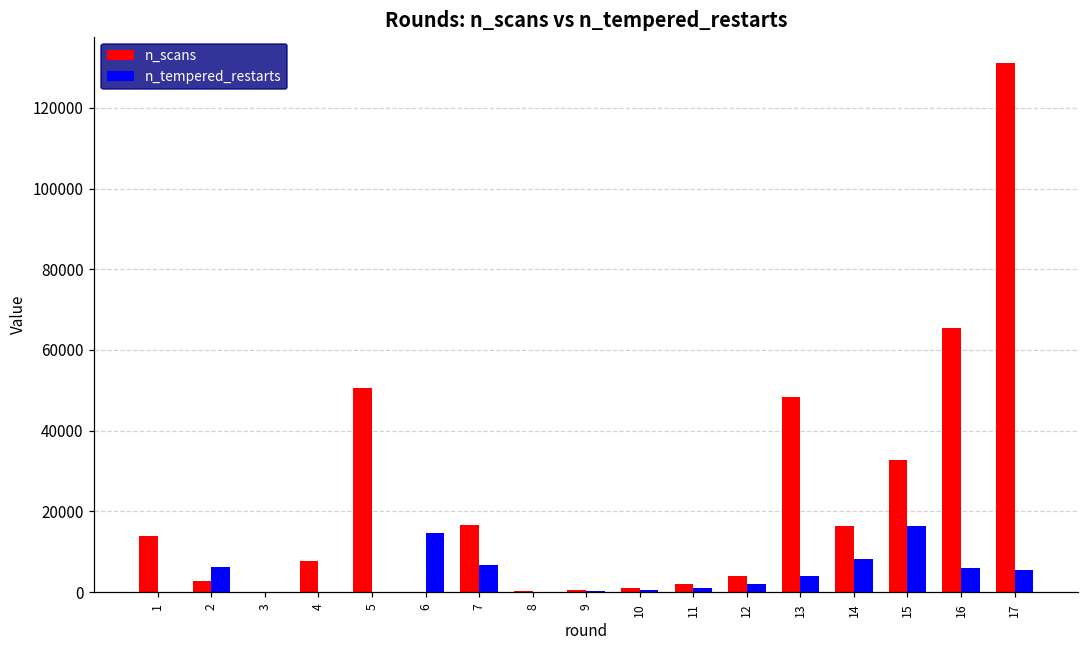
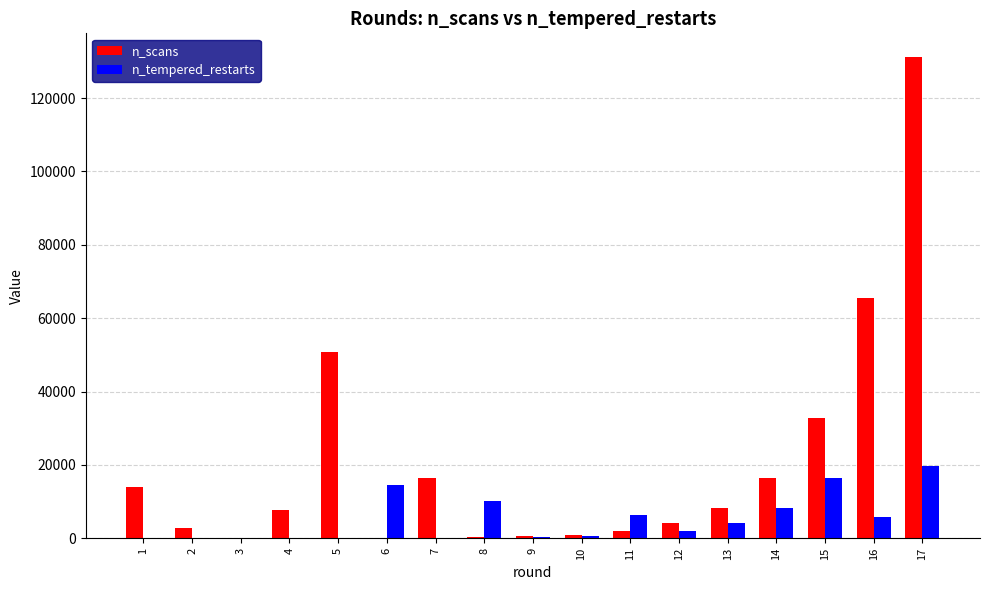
  {
    "n_scans": {
      "1": 14000,
      "2": 3000,
      "4": 8000,
      "5": 51000,
      "7": 17000,
      "10": 1000,
      "11": 2000,
      "12": 4000,
-     "13": 48000,
+     "13": 8000,
      "14": 16000,
      "15": 33000,
      "16": 66000,
      "17": 131000
    },
    "n_tempered_restarts": {
      "1": 0,
-     "2": 6000,
+     "2": 0,
      "3": 0,
      "6": 15000,
-     "7": 7000,
-     "8": 0,
-     "11": 1000,
+     "7": 0,
+     "8": 10000,
+     "11": 6000,
      "12": 2000,
      "13": 4000,
      "14": 8000,
      "15": 16000,
      "16": 6000,
-     "17": 6000
+     "17": 20000
    }
  }
